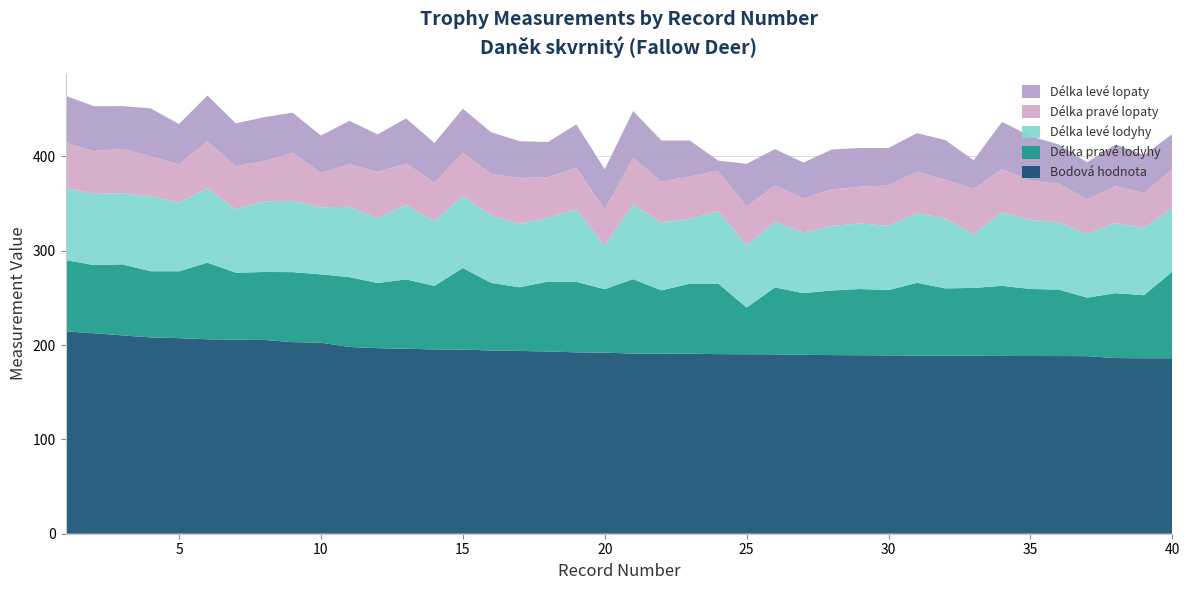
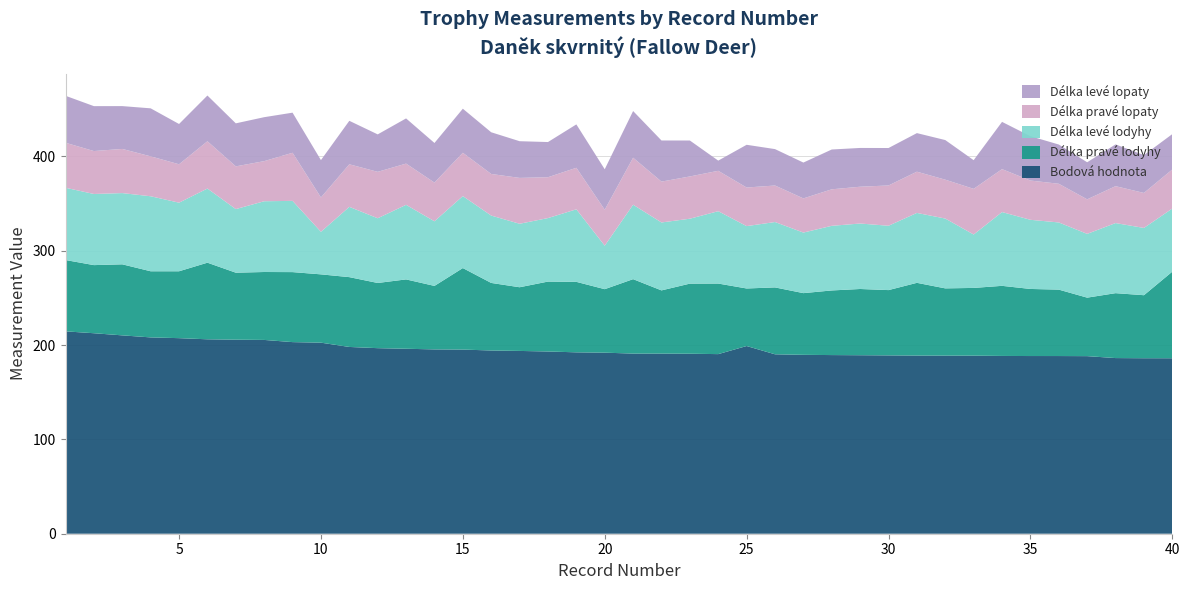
  {
    "Bodová hodnota": {
      "5": 210,
      "10": 200,
      "15": 200,
      "20": 190,
-     "25": 190,
+     "25": 200,
      "30": 190,
      "35": 190,
      "40": 190
    },
    "Délka pravé lodyhy": {
      "5": 70,
      "10": 70,
      "15": 90,
      "20": 70,
-     "25": 50,
+     "25": 60,
      "30": 70,
      "35": 70,
      "40": 90
    },
    "Délka levé lodyhy": {
      "5": 70,
-     "10": 70,
+     "10": 50,
      "15": 80,
      "20": 50,
      "25": 70,
      "30": 70,
      "35": 70,
      "40": 70
    }
  }
